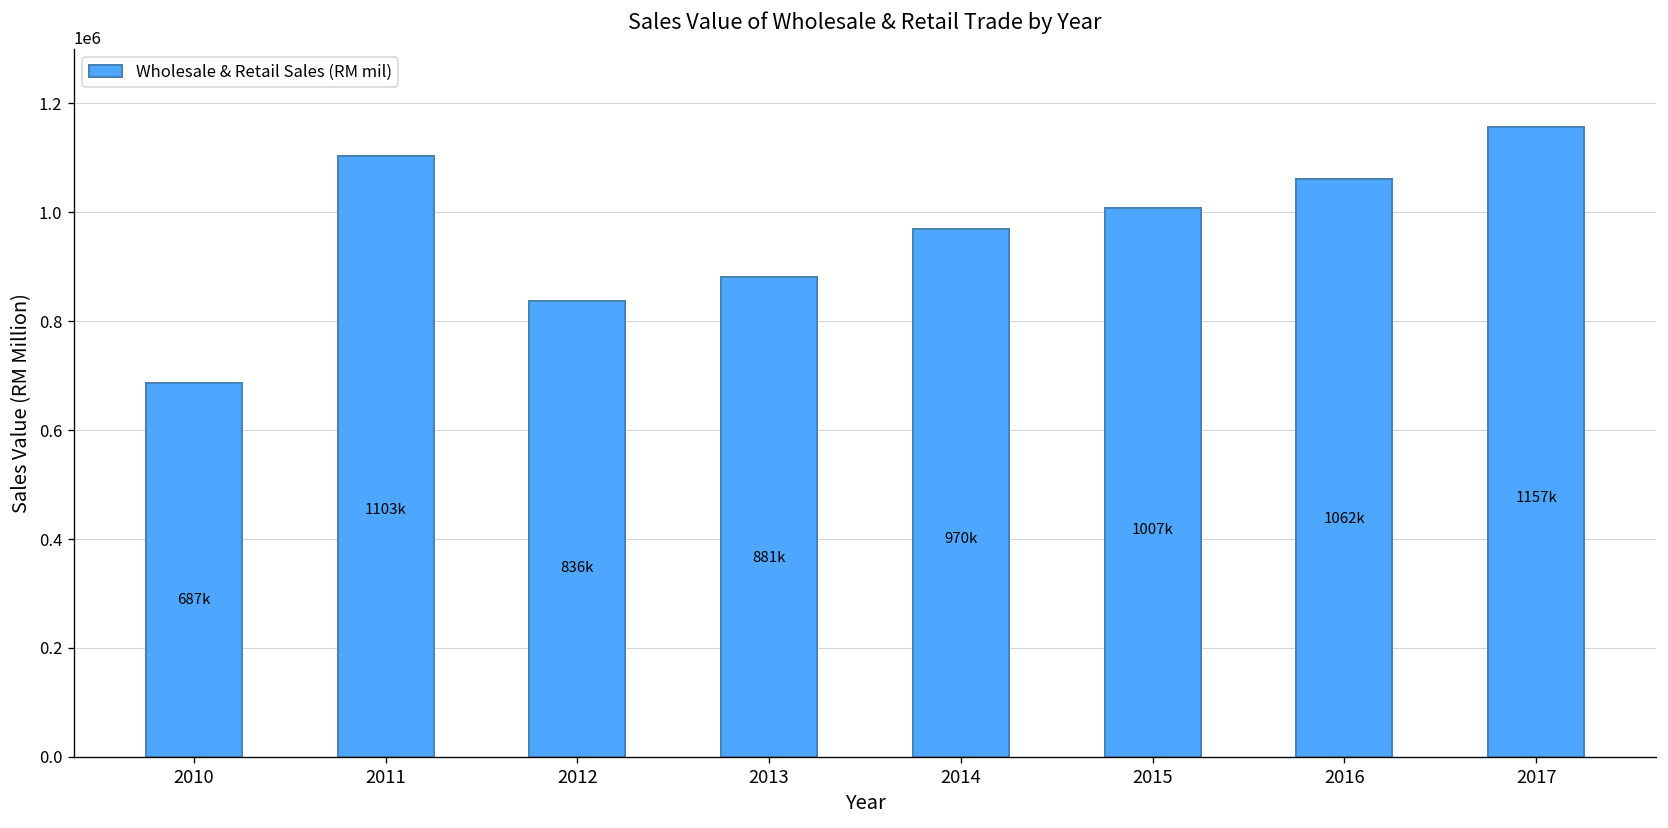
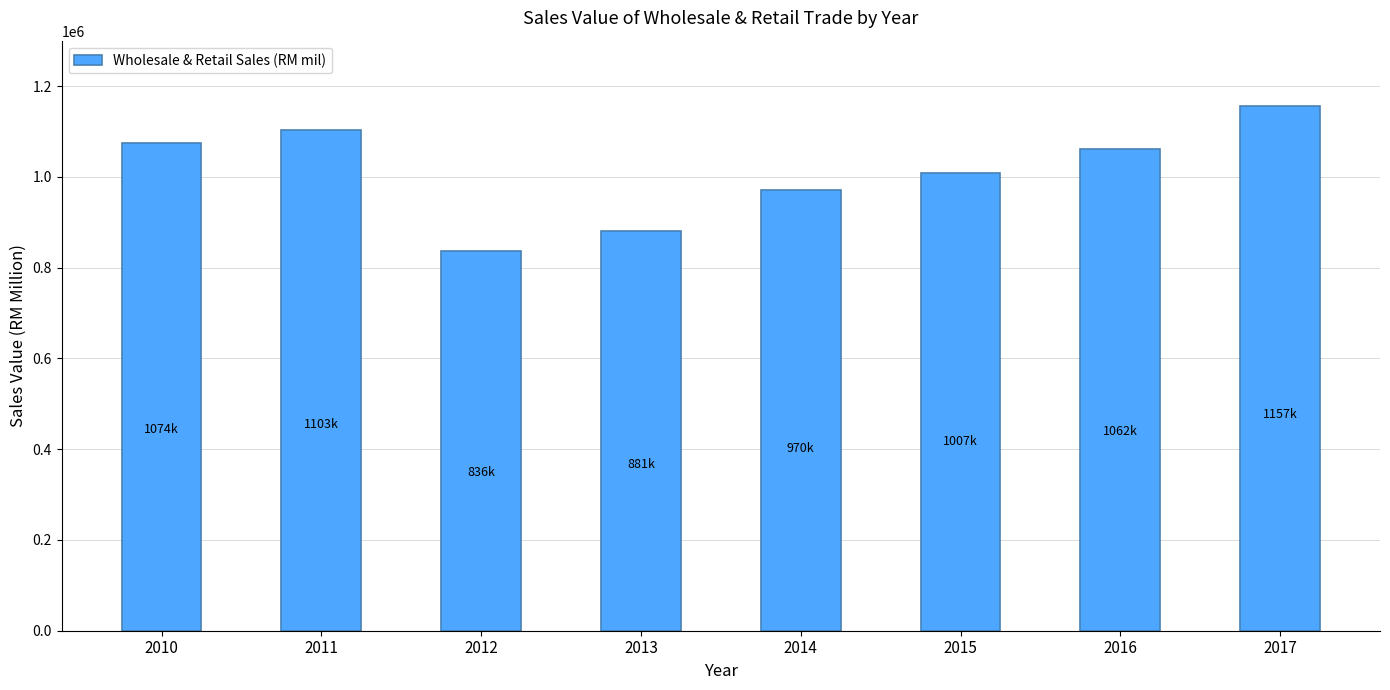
  {
-   "2010": "687k",
+   "2010": "1074k",
    "2011": "1103k",
    "2012": "836k",
    "2013": "881k",
    "2014": "970k",
    "2015": "1007k",
    "2016": "1062k",
    "2017": "1157k"
  }
